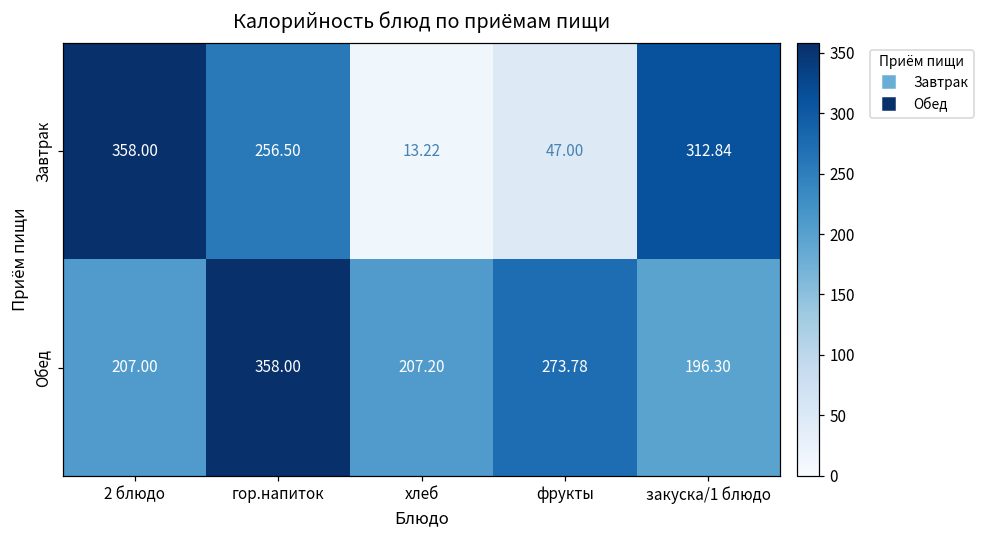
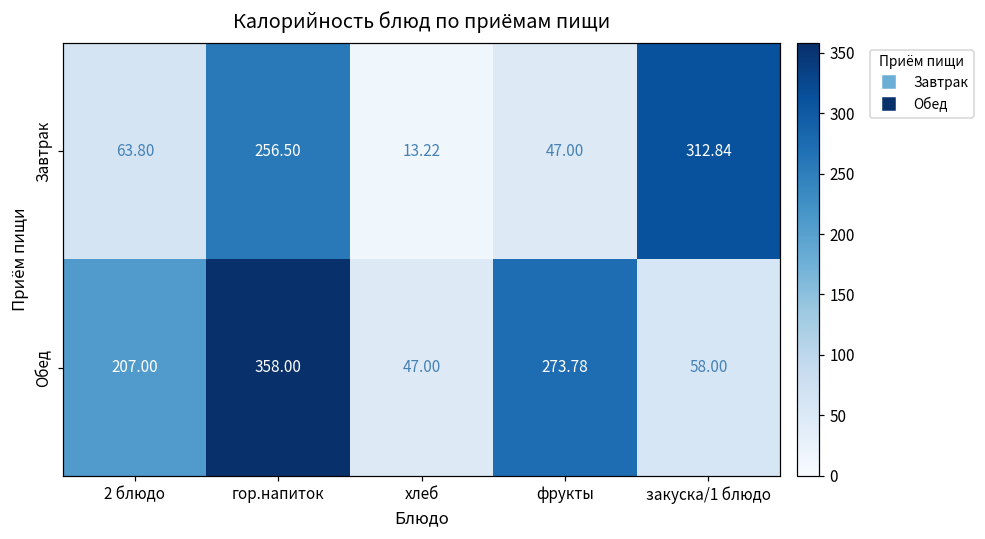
  {
    "Завтрак": {
-     "2 блюдо": 358.00,
+     "2 блюдо": 63.80,
      "гор.напиток": 256.50,
      "хлеб": 13.22,
      "фрукты": 47.00,
      "закуска/1 блюдо": 312.84
    },
    "Обед": {
      "2 блюдо": 207.00,
      "гор.напиток": 358.00,
-     "хлеб": 207.20,
+     "хлеб": 47.00,
      "фрукты": 273.78,
-     "закуска/1 блюдо": 196.30
+     "закуска/1 блюдо": 58.00
    }
  }
